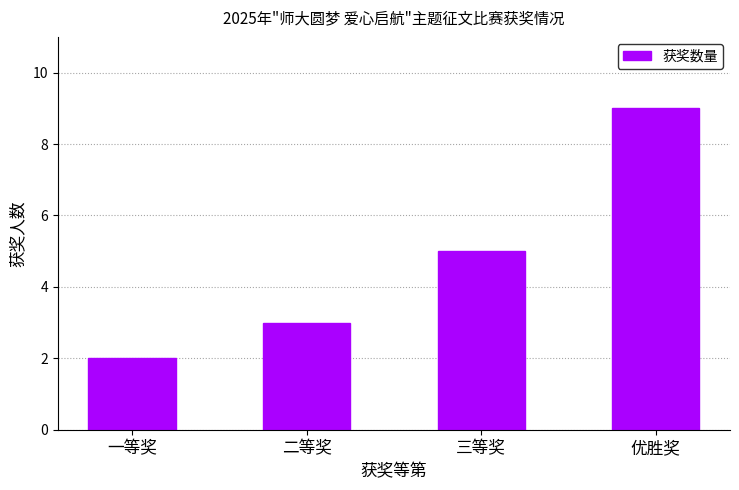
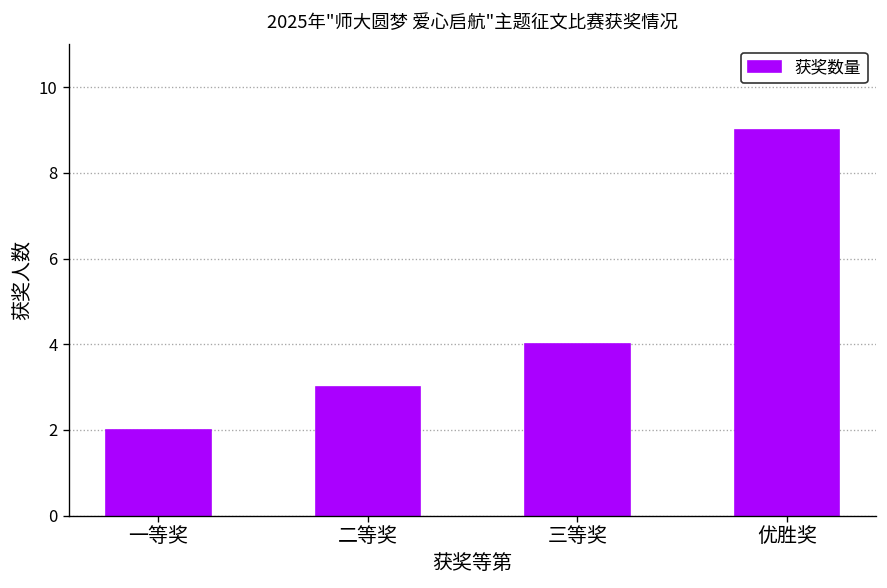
  {
    "一等奖": 2,
    "二等奖": 3,
-   "三等奖": 5,
+   "三等奖": 4,
    "优胜奖": 9
  }
